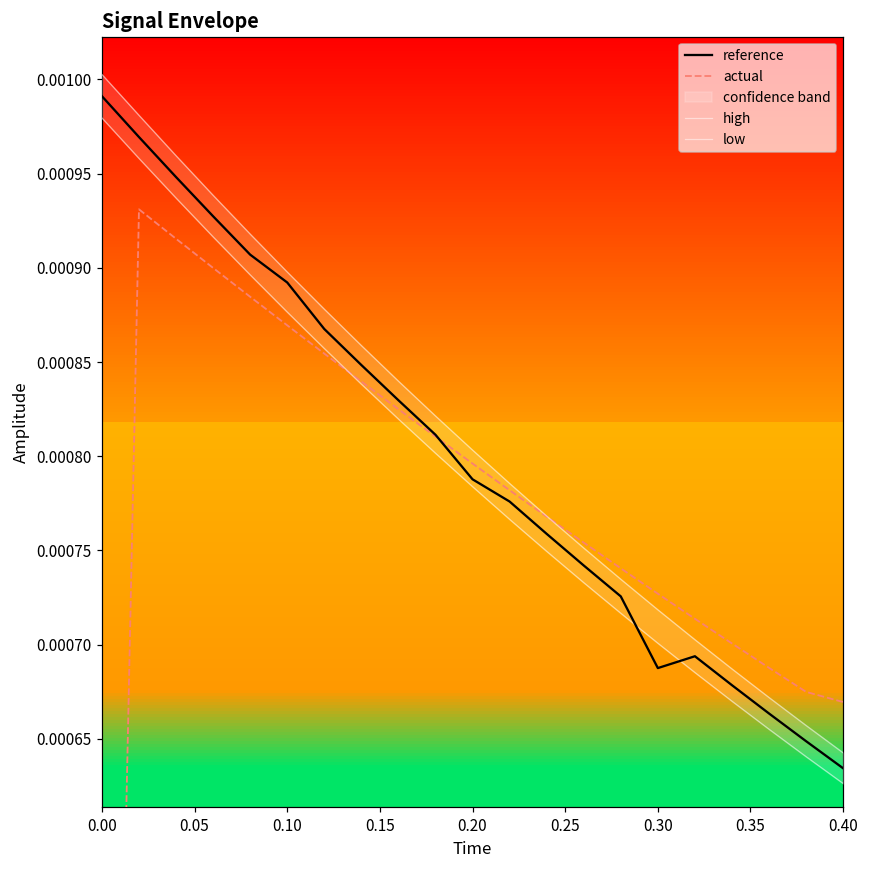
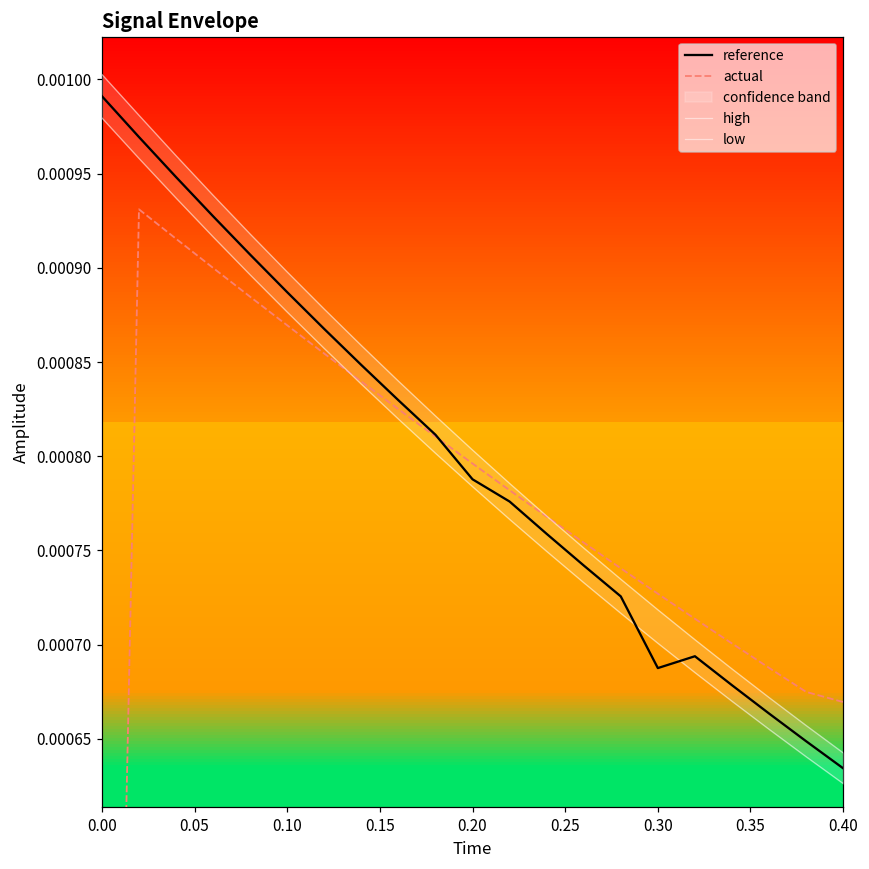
  {
    "reference": {
      "0.00": 0.000991,
-     "0.10": 0.000892,
+     "0.10": 0.000887,
      "0.20": 0.000788,
      "0.30": 0.000688,
      "0.40": 0.000634
    },
    "actual": {
      "0.10": 0.000869,
      "0.20": 0.000796,
      "0.30": 0.000727,
      "0.40": 0.000670
    }
  }
